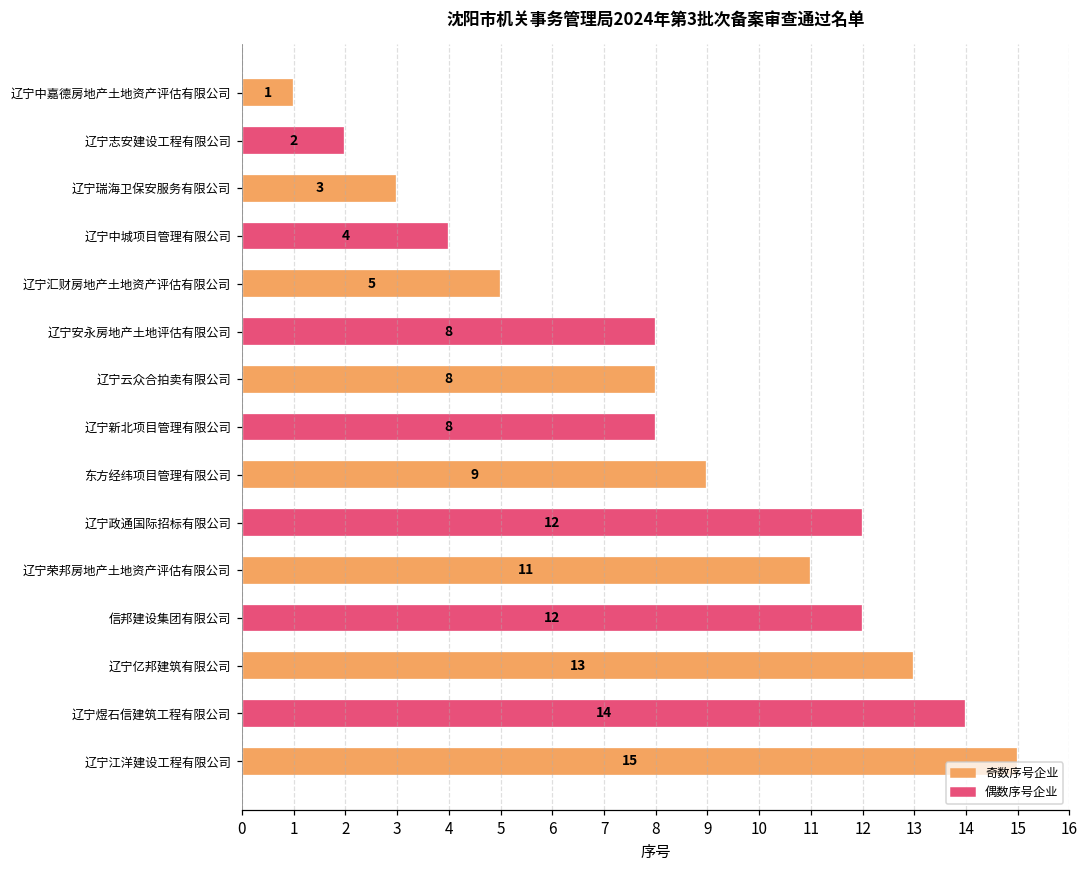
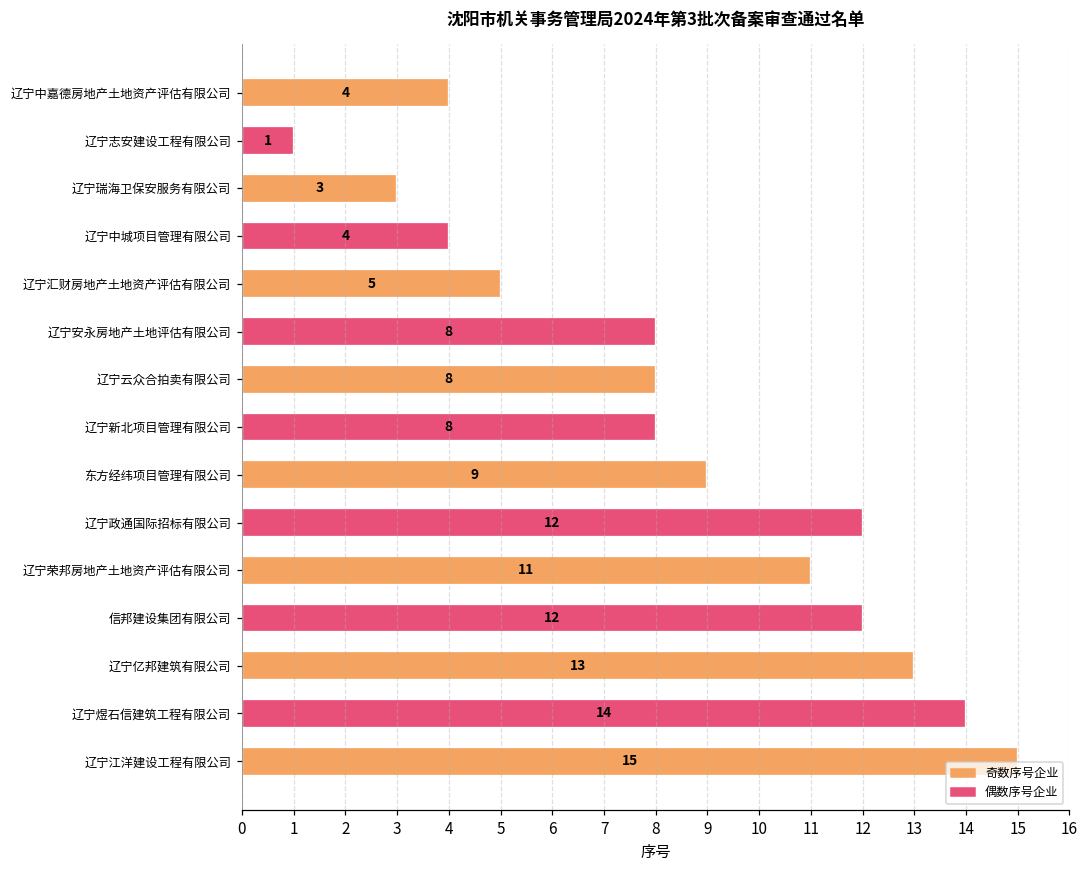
  {
-   "辽宁中嘉德房地产土地资产评估有限公司": 1,
-   "辽宁志安建设工程有限公司": 2,
+   "辽宁中嘉德房地产土地资产评估有限公司": 4,
+   "辽宁志安建设工程有限公司": 1,
    "辽宁瑞海卫保安服务有限公司": 3,
    "辽宁中城项目管理有限公司": 4,
    "辽宁汇财房地产土地资产评估有限公司": 5,
    "辽宁安永房地产土地评估有限公司": 8,
    "辽宁云众合拍卖有限公司": 8,
    "辽宁新北项目管理有限公司": 8,
    "东方经纬项目管理有限公司": 9,
    "辽宁政通国际招标有限公司": 12,
    "辽宁荣邦房地产土地资产评估有限公司": 11,
    "信邦建设集团有限公司": 12,
    "辽宁亿邦建筑有限公司": 13,
    "辽宁煜石信建筑工程有限公司": 14,
    "辽宁江洋建设工程有限公司": 15
  }
